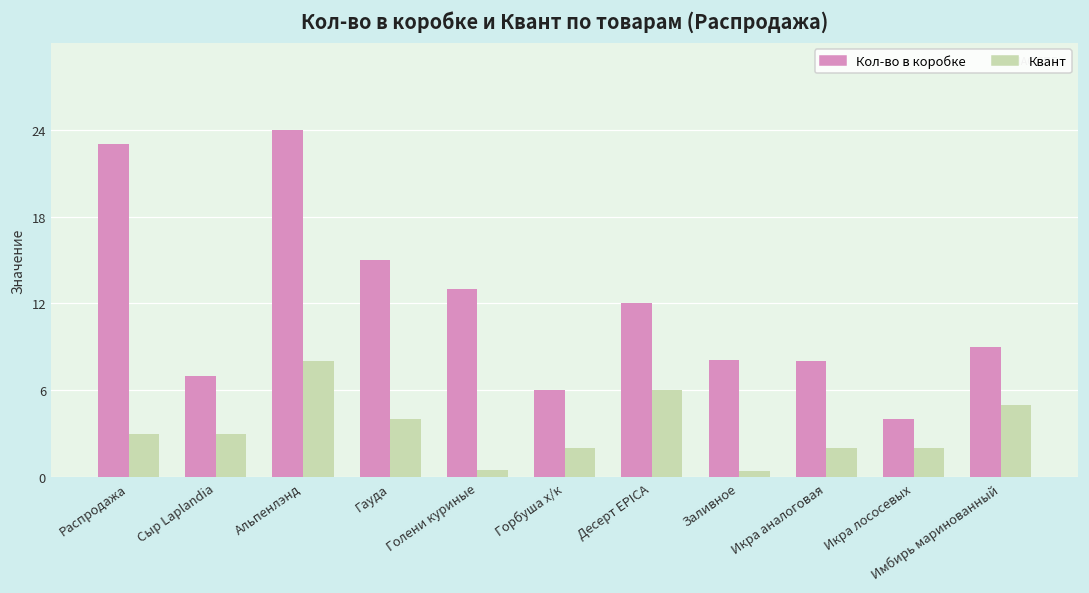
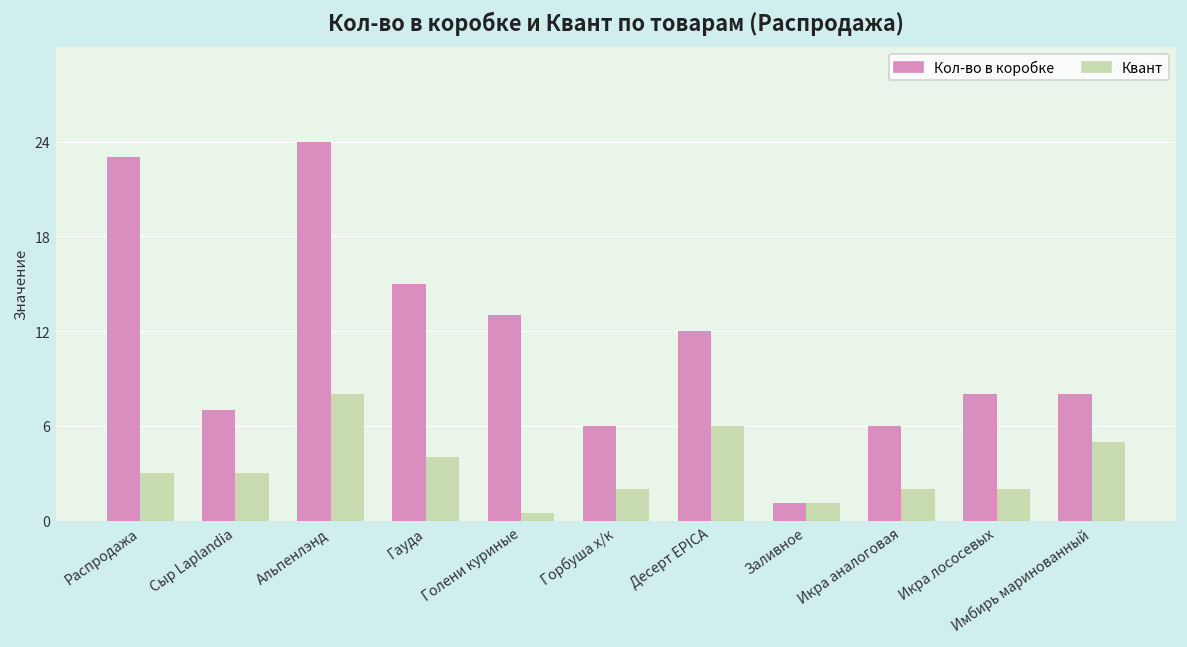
  {
    "Кол-во в коробке": {
      "Распродажа": 23.0,
      "Сыр Laplandia": 7.0,
      "Альпенлэнд": 24.0,
      "Гауда": 15.0,
      "Голени куриные": 13.0,
      "Горбуша х/к": 6.0,
      "Десерт EPICA": 12.0,
-     "Заливное": 8.1,
-     "Икра аналоговая": 8,
-     "Икра лососевых": 4,
-     "Имбирь маринованный": 9
+     "Заливное": 1.1,
+     "Икра аналоговая": 6,
+     "Икра лососевых": 8,
+     "Имбирь маринованный": 8
    },
    "Квант": {
      "Распродажа": 3.0,
      "Сыр Laplandia": 3.0,
      "Альпенлэнд": 8.0,
      "Гауда": 4.0,
      "Голени куриные": 0.5,
      "Горбуша х/к": 2.0,
      "Десерт EPICA": 6.0,
-     "Заливное": 0.4,
+     "Заливное": 1.1,
      "Икра аналоговая": 2.0,
      "Икра лососевых": 2.0,
      "Имбирь маринованный": 5.0
    }
  }
